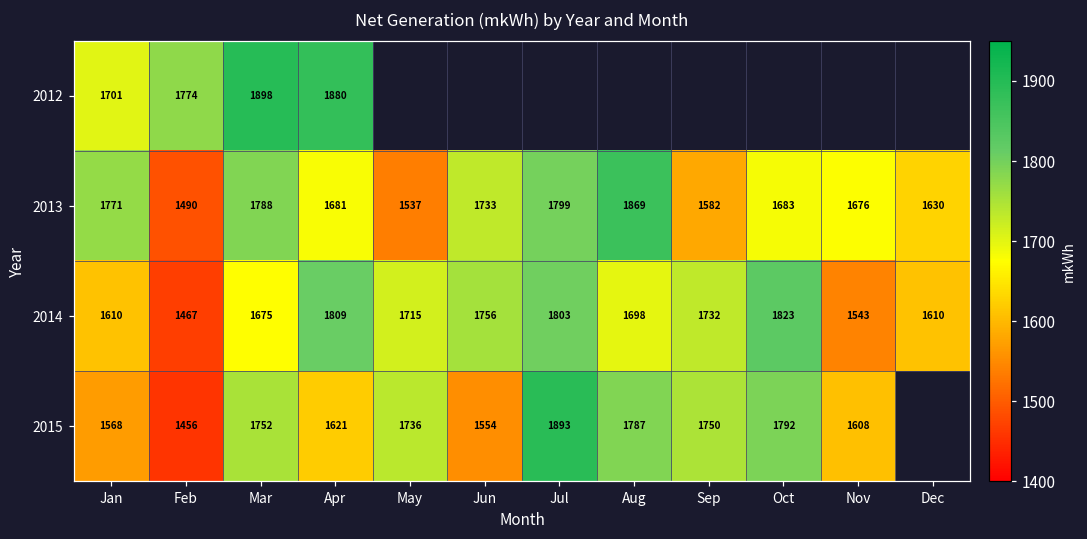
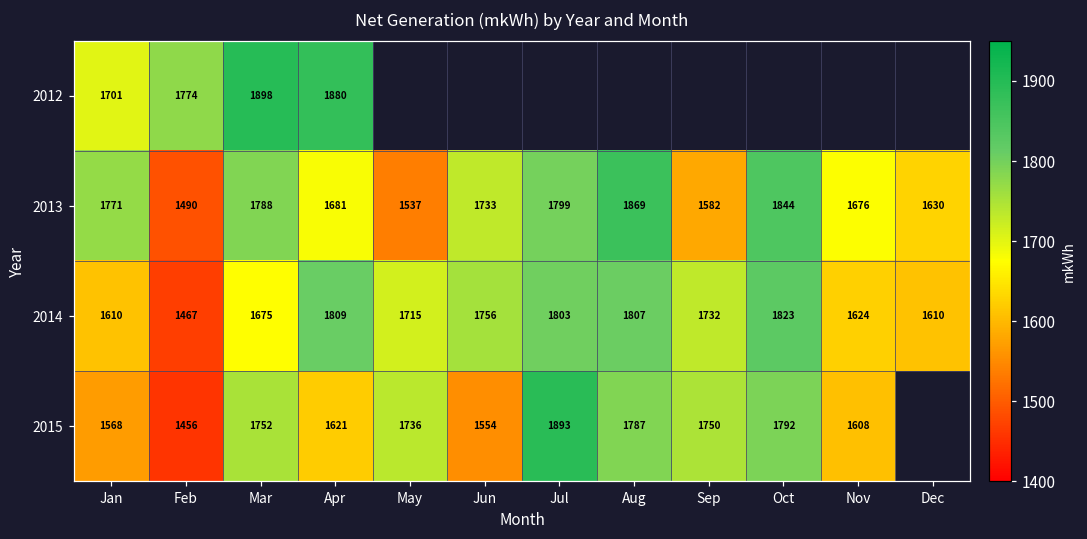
  {
    "2012": {
      "Jan": 1701,
      "Feb": 1774,
      "Mar": 1898,
      "Apr": 1880
    },
    "2013": {
      "Jan": 1771,
      "Feb": 1490,
      "Mar": 1788,
      "Apr": 1681,
      "May": 1537,
      "Jun": 1733,
      "Jul": 1799,
      "Aug": 1869,
      "Sep": 1582,
-     "Oct": 1683,
+     "Oct": 1844,
      "Nov": 1676,
      "Dec": 1630
    },
    "2014": {
      "Jan": 1610,
      "Feb": 1467,
      "Mar": 1675,
      "Apr": 1809,
      "May": 1715,
      "Jun": 1756,
      "Jul": 1803,
-     "Aug": 1698,
+     "Aug": 1807,
      "Sep": 1732,
      "Oct": 1823,
-     "Nov": 1543,
+     "Nov": 1624,
      "Dec": 1610
    },
    "2015": {
      "Jan": 1568,
      "Feb": 1456,
      "Mar": 1752,
      "Apr": 1621,
      "May": 1736,
      "Jun": 1554,
      "Jul": 1893,
      "Aug": 1787,
      "Sep": 1750,
      "Oct": 1792,
      "Nov": 1608
    }
  }
